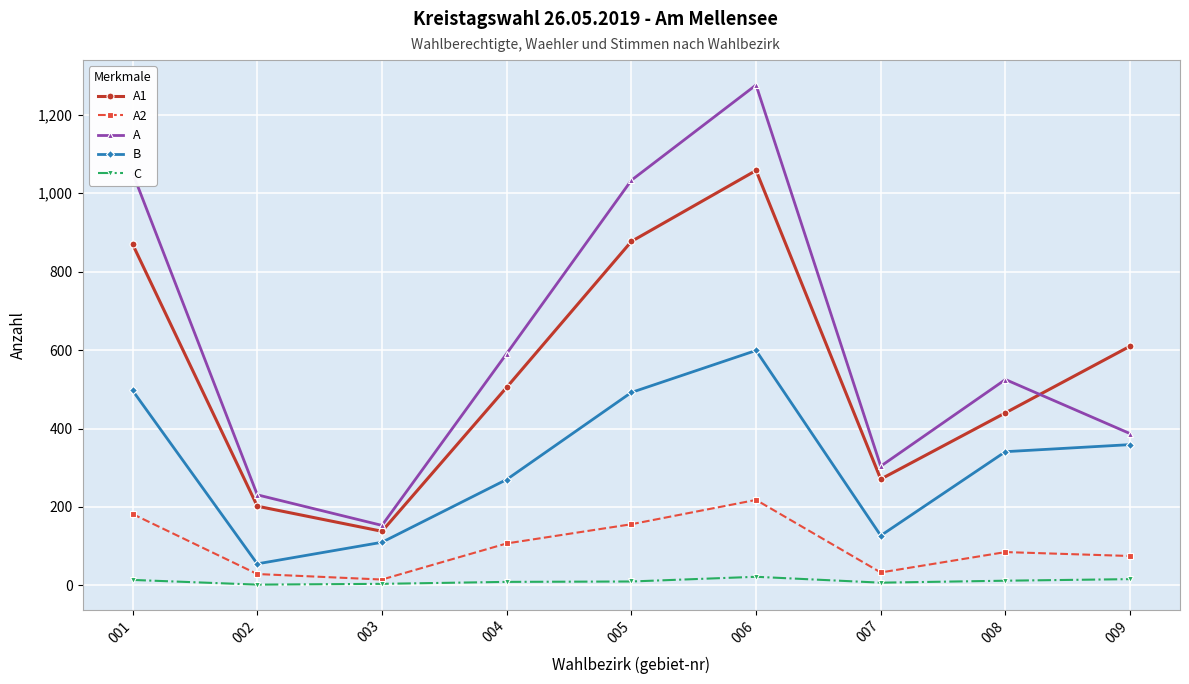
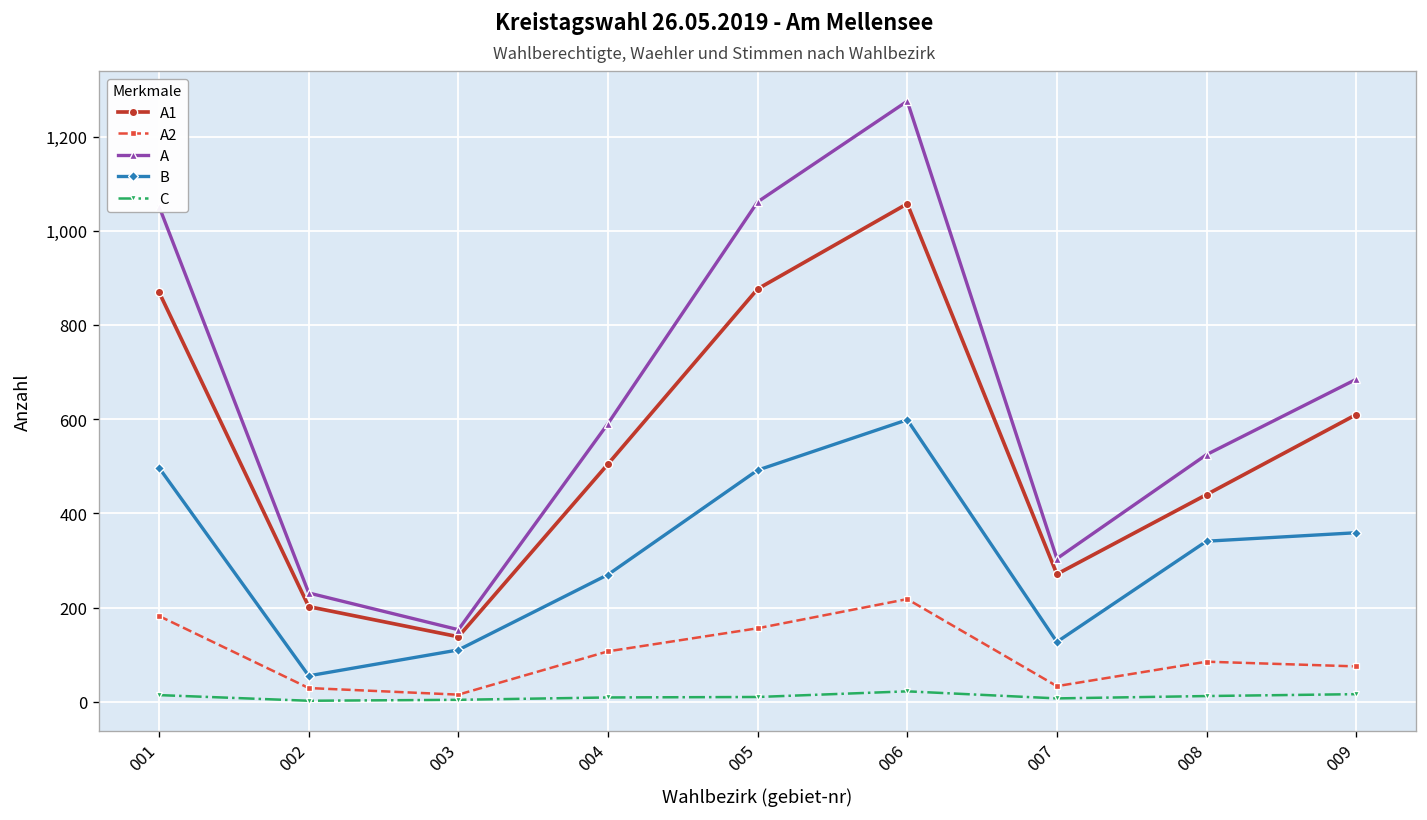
  {
    "A": {
      "002": "230",
      "003": "150",
      "004": "590",
-     "005": "1,030",
+     "005": "1,060",
      "006": "1,280",
      "007": "300",
      "008": "530",
-     "009": "390"
+     "009": "690"
    },
    "B": {
      "001": "500",
      "002": "60",
      "003": "110",
      "004": "270",
      "005": "490",
      "006": "600",
      "007": "130",
      "008": "340",
      "009": "360"
    },
    "C": {
      "001": "10",
      "002": "0",
      "003": "0",
      "004": "10",
      "005": "10",
      "006": "20",
      "007": "10",
      "008": "10",
      "009": "20"
    }
  }
